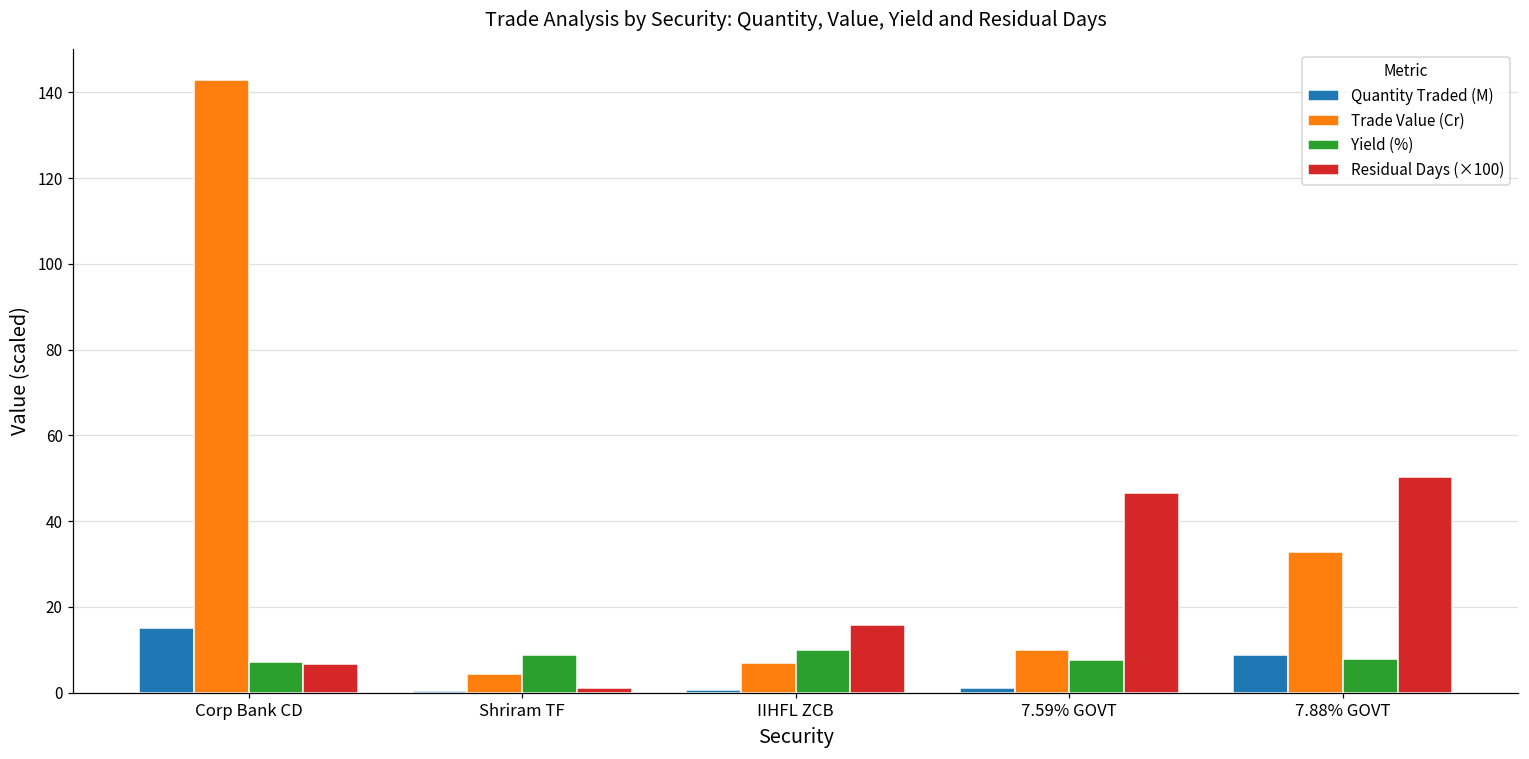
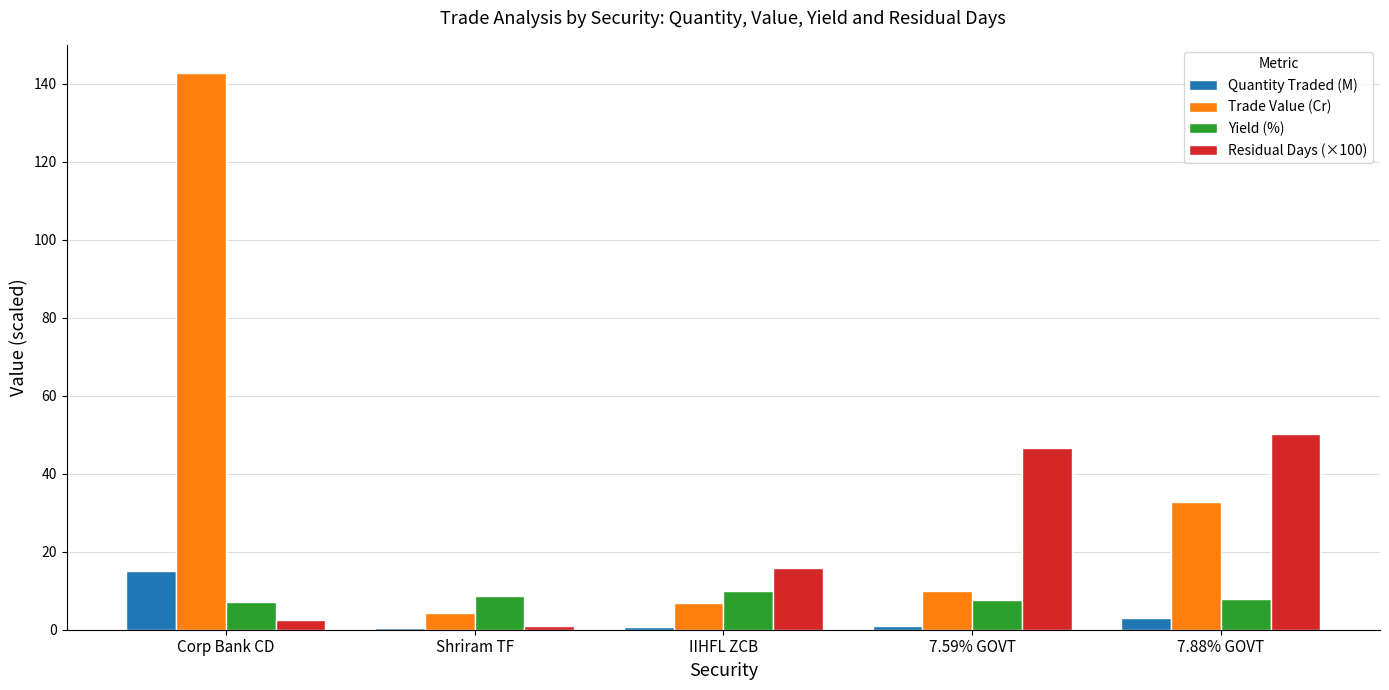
  {
    "Quantity Traded (M)": {
      "Corp Bank CD": 15,
      "7.59% GOVT": 1,
-     "7.88% GOVT": 9
+     "7.88% GOVT": 3
    },
    "Trade Value (Cr)": {
      "Corp Bank CD": 143,
      "Shriram TF": 4,
      "IIHFL ZCB": 7,
      "7.59% GOVT": 10,
      "7.88% GOVT": 33
    },
    "Yield (%)": {
      "Corp Bank CD": 7,
      "Shriram TF": 9,
      "IIHFL ZCB": 10,
      "7.59% GOVT": 8,
      "7.88% GOVT": 8
    },
    "Residual Days (×100)": {
-     "Corp Bank CD": 7,
+     "Corp Bank CD": 3,
      "Shriram TF": 1,
      "IIHFL ZCB": 16,
      "7.59% GOVT": 47,
      "7.88% GOVT": 50
    }
  }
